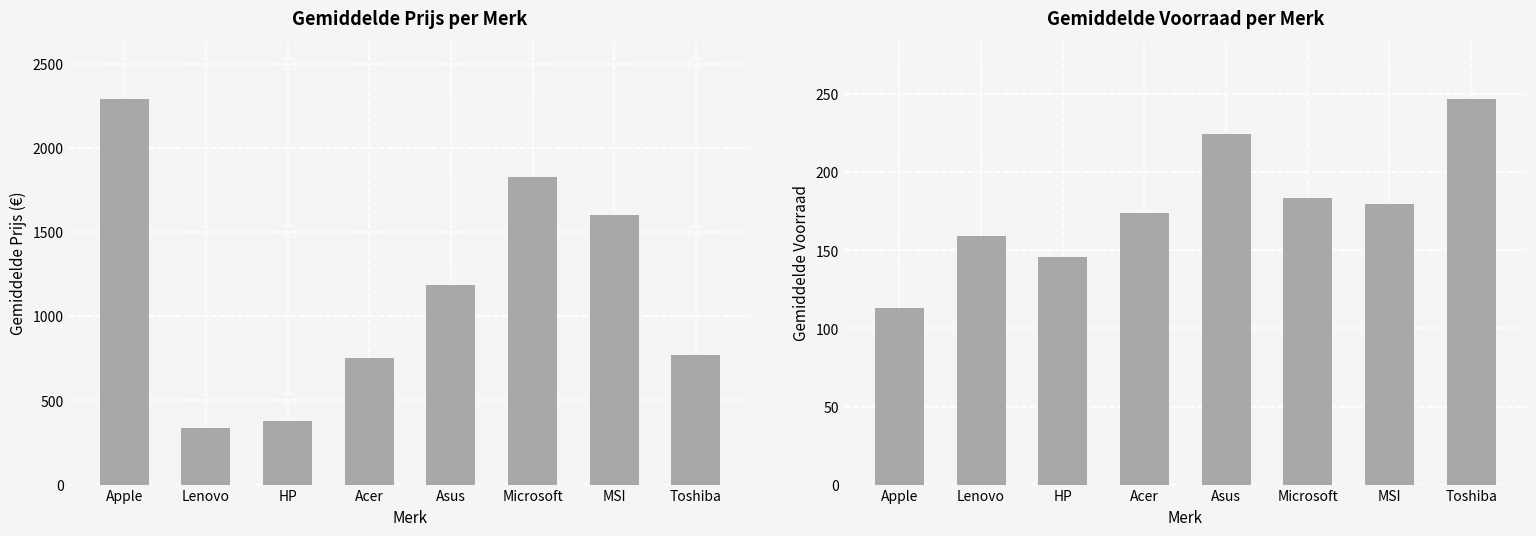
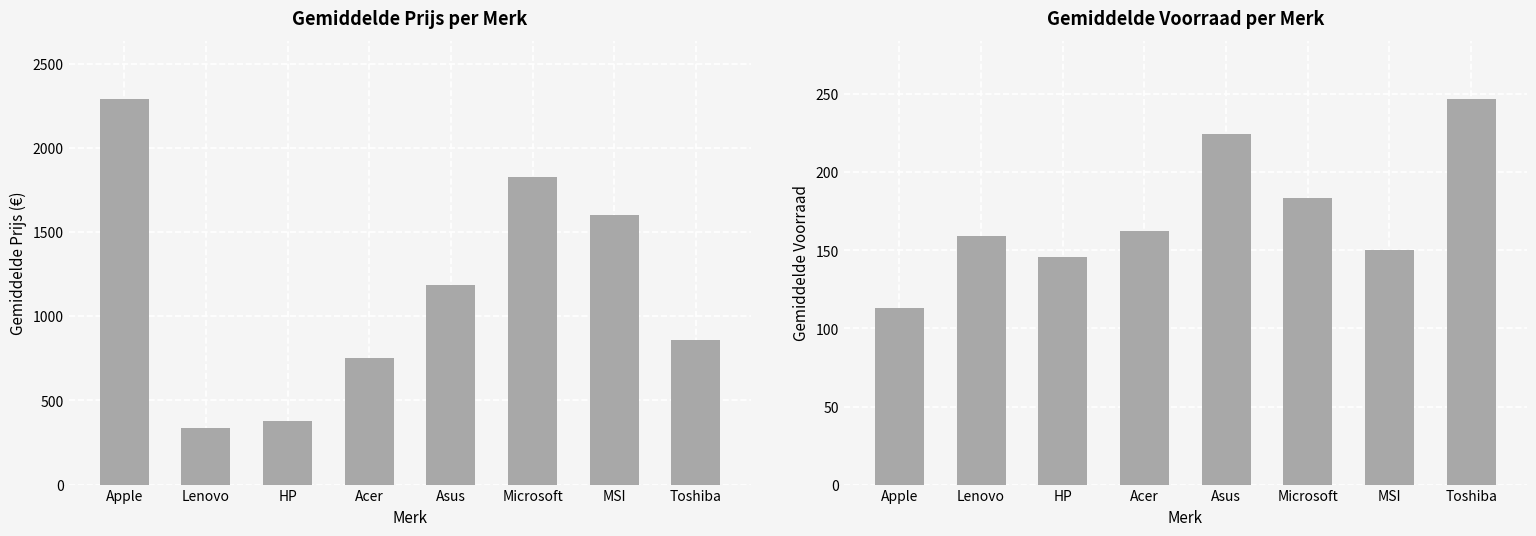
  {
    "Gemiddelde Prijs per Merk": {
      "Apple": 2290,
      "Lenovo": 340,
      "HP": 380,
      "Acer": 750,
      "Asus": 1190,
      "Microsoft": 1830,
      "MSI": 1600,
-     "Toshiba": 770
+     "Toshiba": 860
    },
    "Gemiddelde Voorraad per Merk": {
      "Apple": 113,
      "Lenovo": 159,
      "HP": 146,
-     "Acer": 174,
+     "Acer": 162,
      "Asus": 225,
      "Microsoft": 184,
-     "MSI": 180,
+     "MSI": 150,
      "Toshiba": 247
    }
  }
